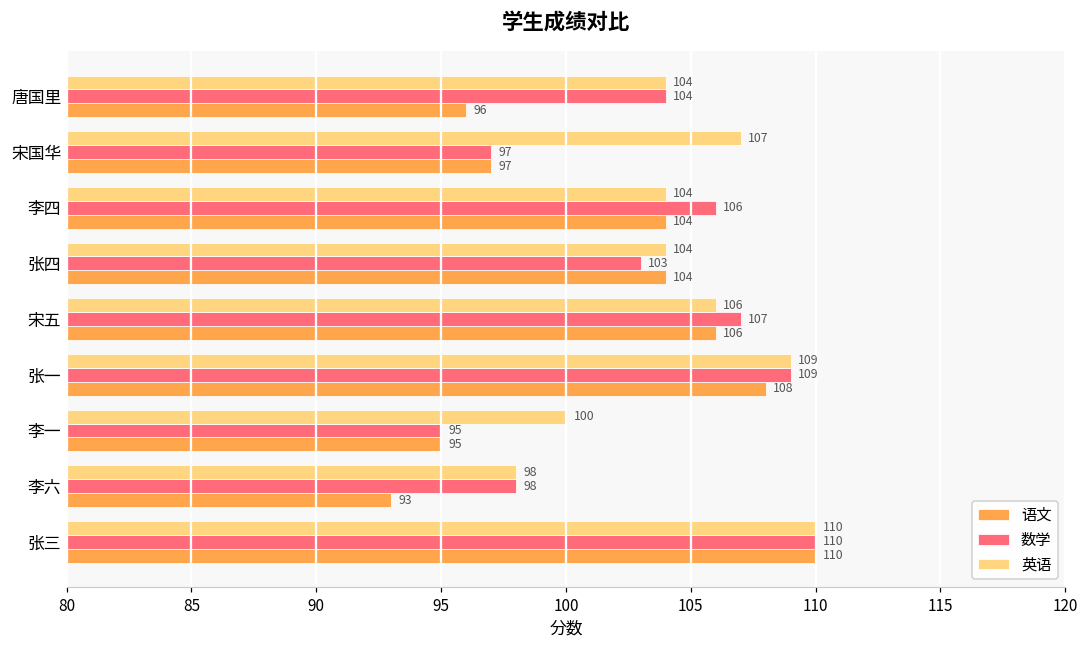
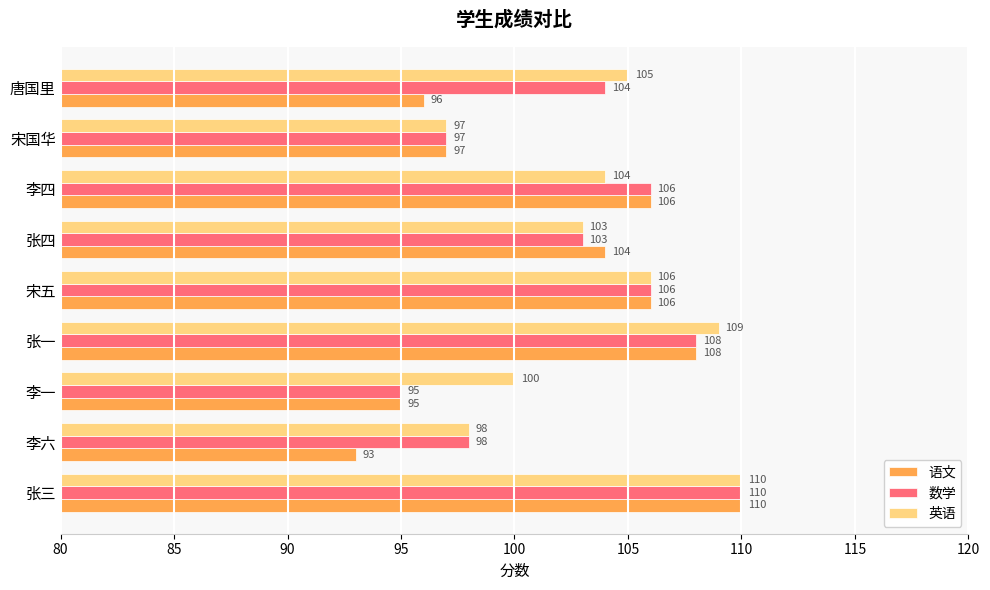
  {
    "语文": {
      "唐国里": 96,
      "宋国华": 97,
-     "李四": 104,
+     "李四": 106,
      "张四": 104,
      "宋五": 106,
      "张一": 108,
      "李一": 95,
      "李六": 93,
      "张三": 110
    },
    "数学": {
      "唐国里": 104,
      "宋国华": 97,
      "李四": 106,
      "张四": 103,
-     "宋五": 107,
-     "张一": 109,
+     "宋五": 106,
+     "张一": 108,
      "李一": 95,
      "李六": 98,
      "张三": 110
    },
    "英语": {
-     "唐国里": 104,
-     "宋国华": 107,
+     "唐国里": 105,
+     "宋国华": 97,
      "李四": 104,
-     "张四": 104,
+     "张四": 103,
      "宋五": 106,
      "张一": 109,
      "李一": 100,
      "李六": 98,
      "张三": 110
    }
  }
